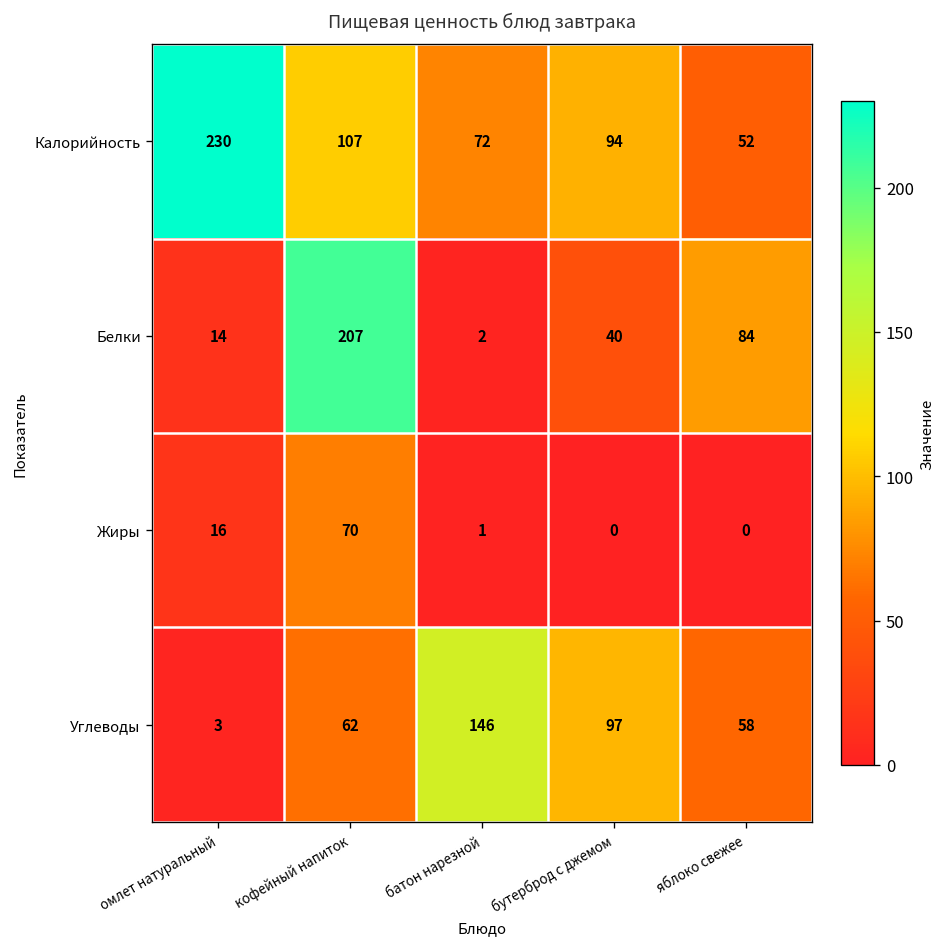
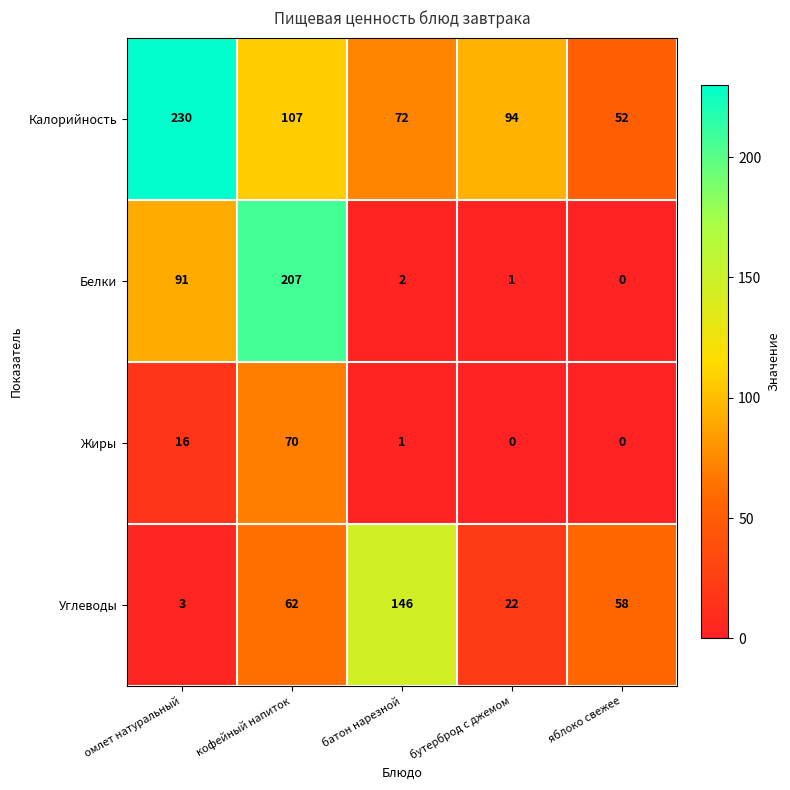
  {
    "Калорийность": {
      "омлет натуральный": 230,
      "кофейный напиток": 107,
      "батон нарезной": 72,
      "бутерброд с джемом": 94,
      "яблоко свежее": 52
    },
    "Белки": {
-     "омлет натуральный": 14,
+     "омлет натуральный": 91,
      "кофейный напиток": 207,
      "батон нарезной": 2,
-     "бутерброд с джемом": 40,
-     "яблоко свежее": 84
+     "бутерброд с джемом": 1,
+     "яблоко свежее": 0
    },
    "Жиры": {
      "омлет натуральный": 16,
      "кофейный напиток": 70,
      "батон нарезной": 1,
      "бутерброд с джемом": 0,
      "яблоко свежее": 0
    },
    "Углеводы": {
      "омлет натуральный": 3,
      "кофейный напиток": 62,
      "батон нарезной": 146,
-     "бутерброд с джемом": 97,
+     "бутерброд с джемом": 22,
      "яблоко свежее": 58
    }
  }
